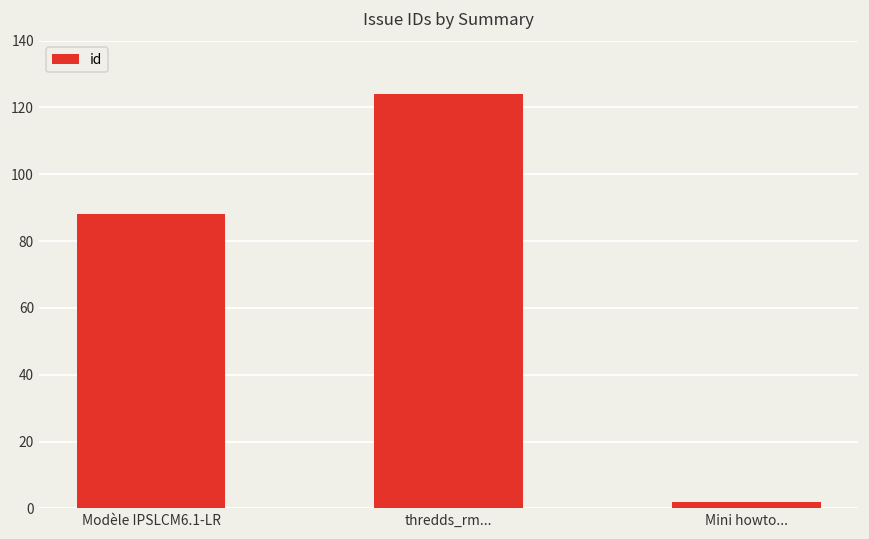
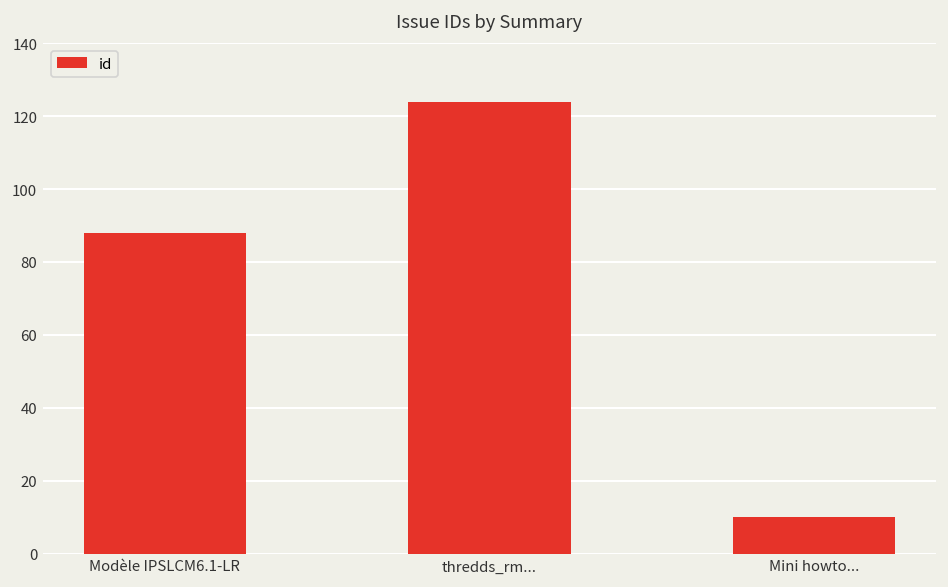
  {
    "Modèle IPSLCM6.1-LR": 88,
    "thredds_rm...": 124,
-   "Mini howto...": 2
+   "Mini howto...": 10
  }
